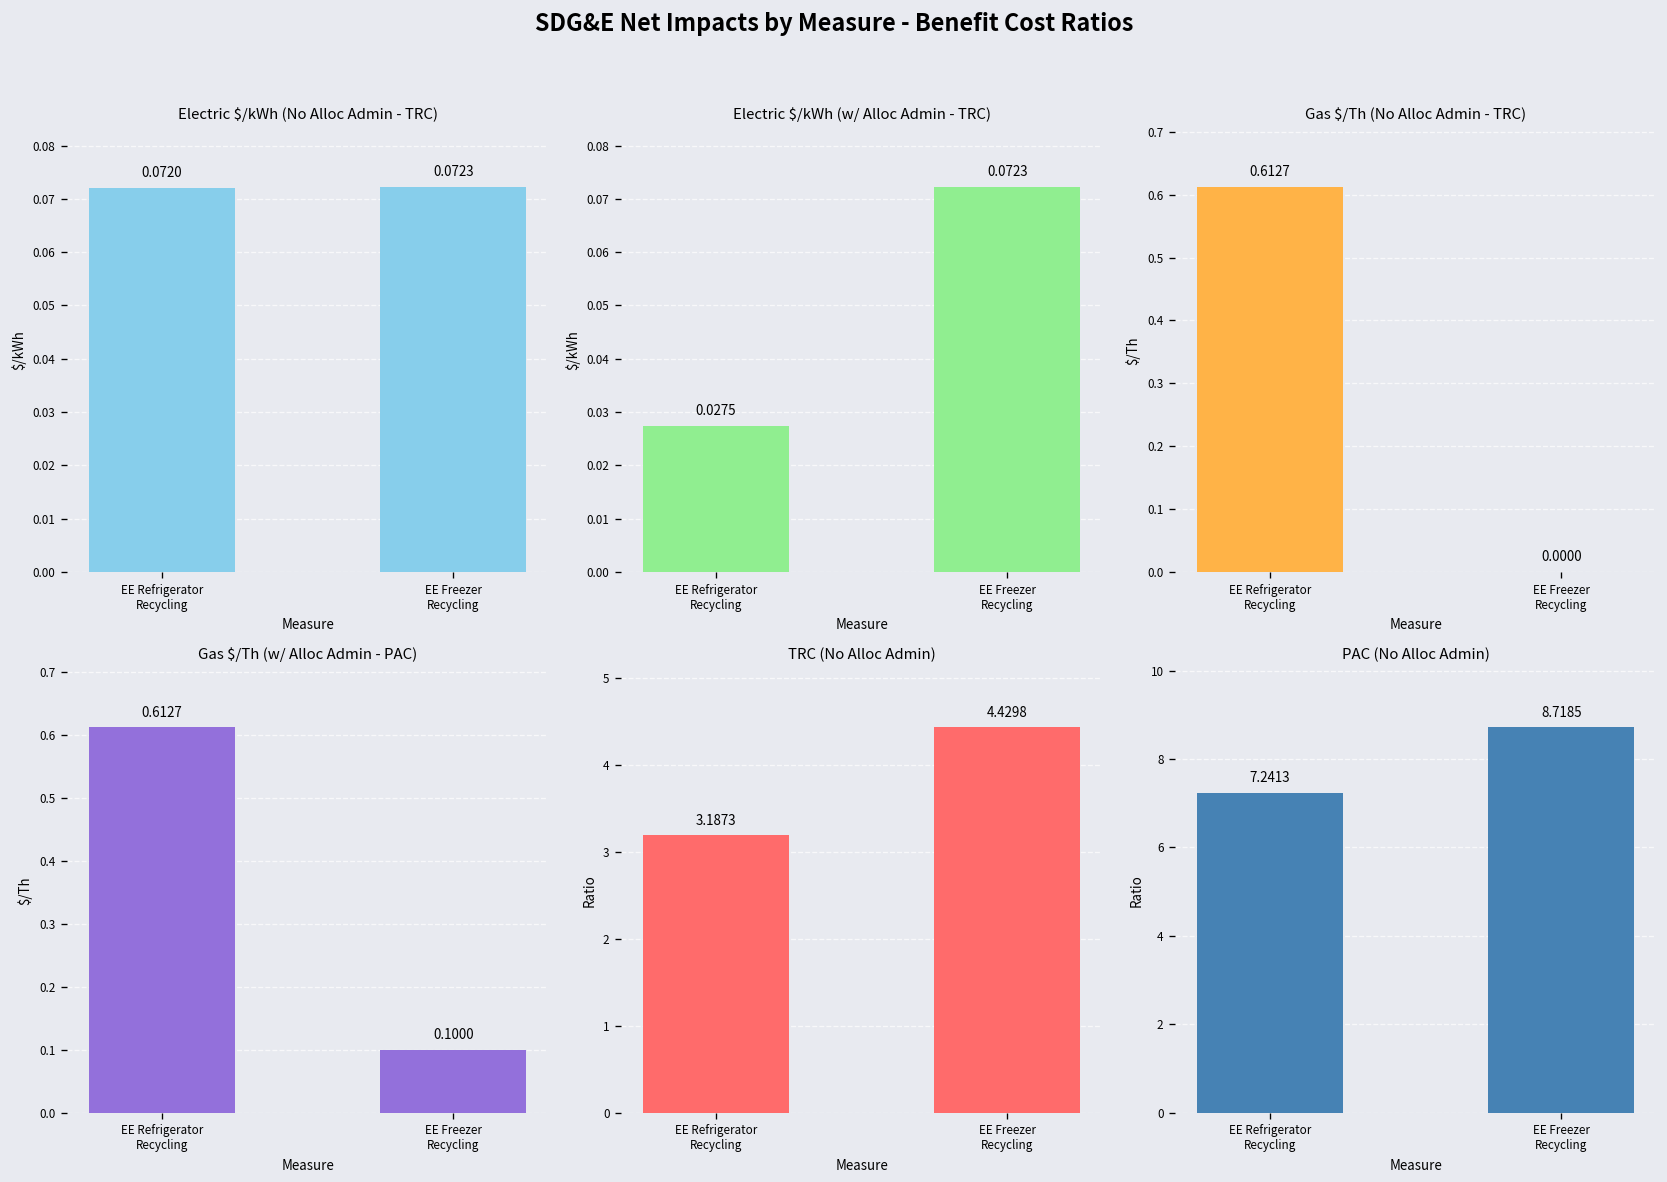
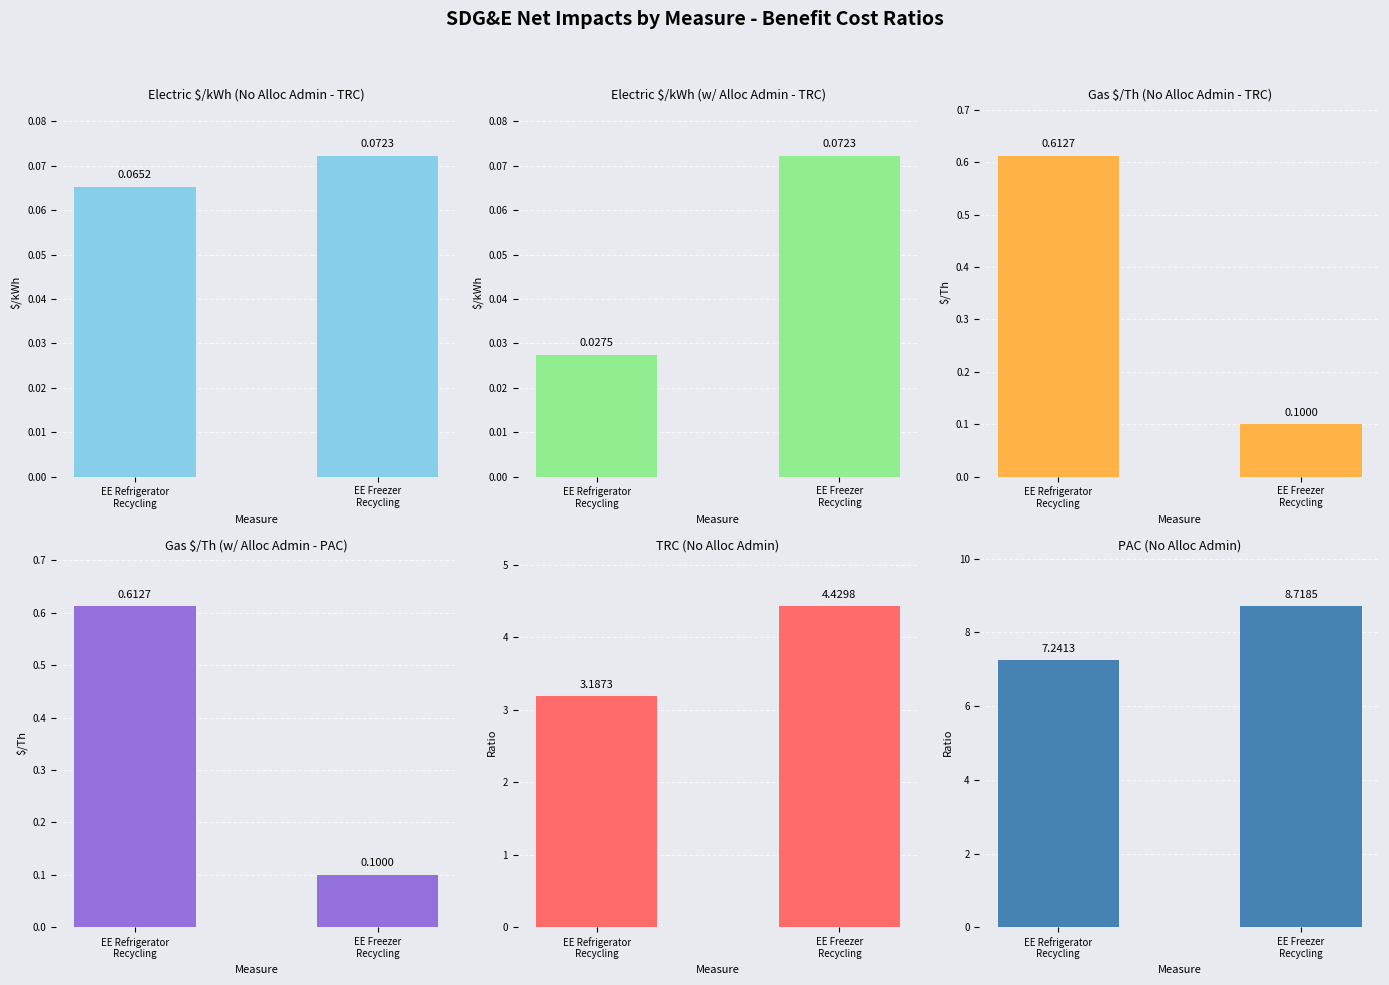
  {
    "Electric $/kWh (No Alloc Admin - TRC)": {
-     "EE Refrigerator Recycling": 0.0720,
+     "EE Refrigerator Recycling": 0.0652,
      "EE Freezer Recycling": 0.0723
    },
    "Electric $/kWh (w/ Alloc Admin - TRC)": {
      "EE Refrigerator Recycling": 0.0275,
      "EE Freezer Recycling": 0.0723
    },
    "Gas $/Th (No Alloc Admin - TRC)": {
      "EE Refrigerator Recycling": 0.6127,
-     "EE Freezer Recycling": 0.0000
+     "EE Freezer Recycling": 0.1000
    },
    "Gas $/Th (w/ Alloc Admin - PAC)": {
      "EE Refrigerator Recycling": 0.6127,
      "EE Freezer Recycling": 0.1000
    },
    "TRC (No Alloc Admin)": {
      "EE Refrigerator Recycling": 3.1873,
      "EE Freezer Recycling": 4.4298
    },
    "PAC (No Alloc Admin)": {
      "EE Refrigerator Recycling": 7.2413,
      "EE Freezer Recycling": 8.7185
    }
  }
